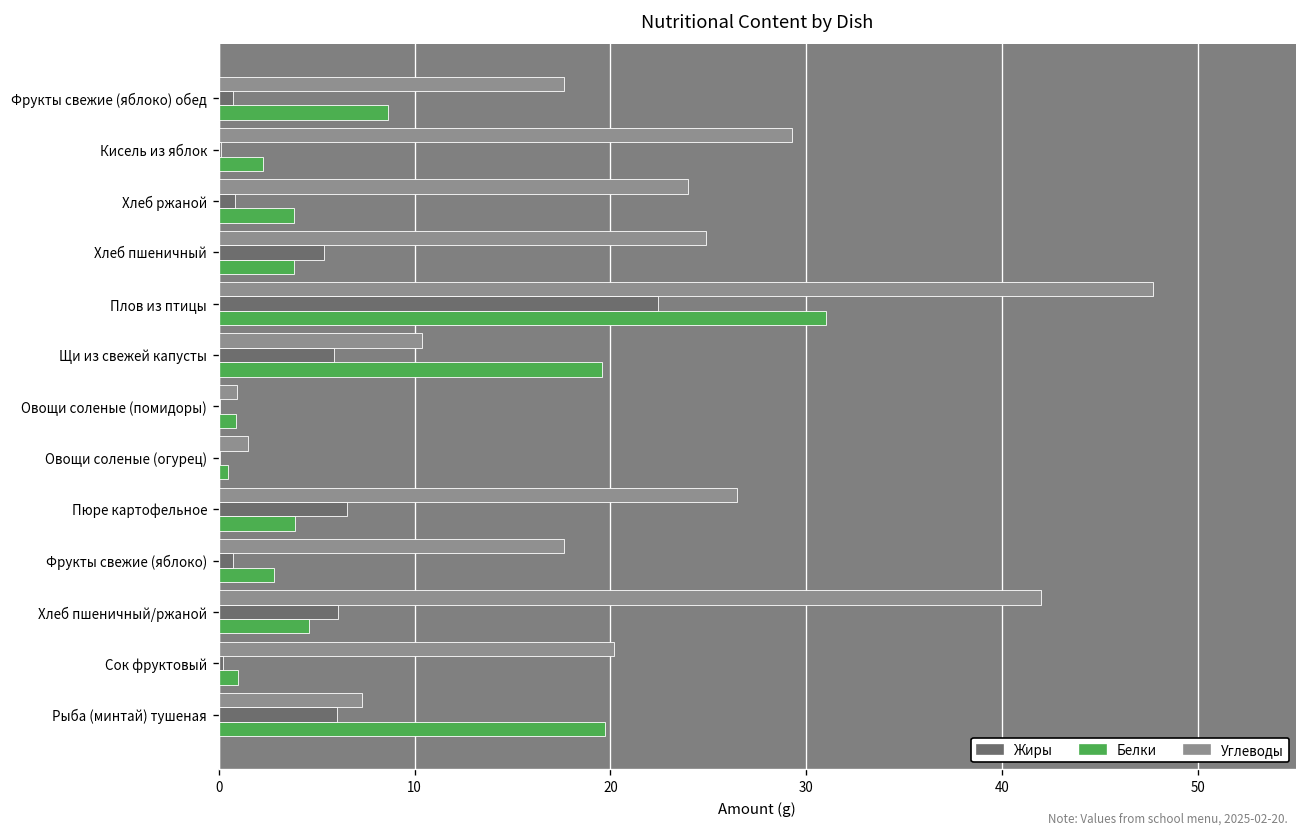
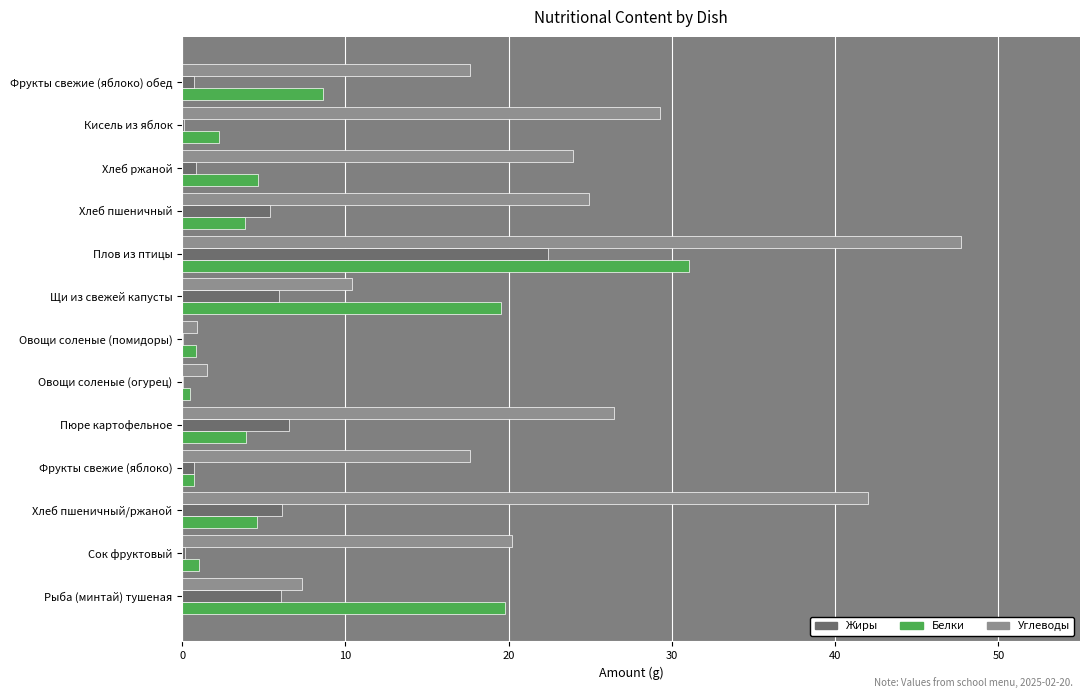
  {
    "Белки": {
      "Фрукты свежие (яблоко) обед": 8.6,
      "Кисель из яблок": 2.3,
-     "Хлеб ржаной": 3.9,
+     "Хлеб ржаной": 4.6,
      "Хлеб пшеничный": 3.9,
      "Плов из птицы": 31.0,
      "Щи из свежей капусты": 19.6,
      "Овощи соленые (помидоры)": 0.9,
      "Овощи соленые (огурец)": 0.5,
      "Пюре картофельное": 3.9,
-     "Фрукты свежие (яблоко)": 2.8,
+     "Фрукты свежие (яблоко)": 0.7,
      "Хлеб пшеничный/ржаной": 4.6,
      "Сок фруктовый": 1.0,
      "Рыба (минтай) тушеная": 19.7
    }
  }
